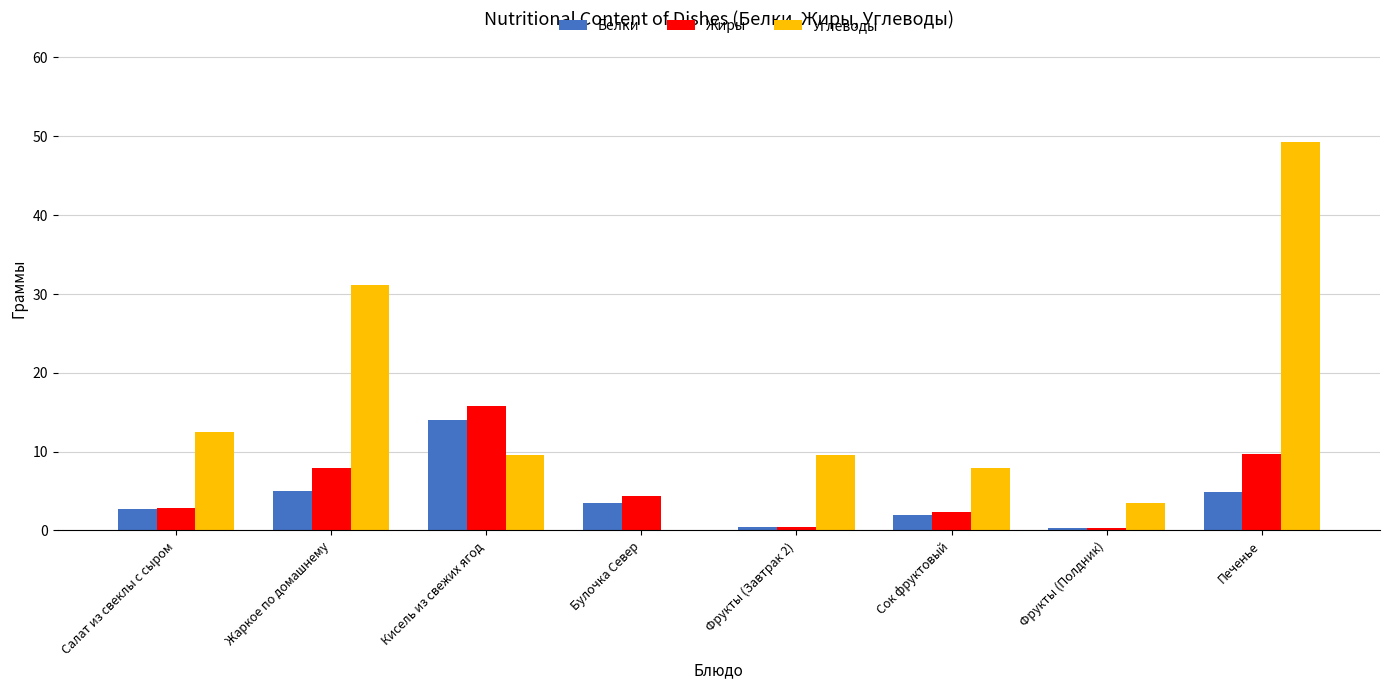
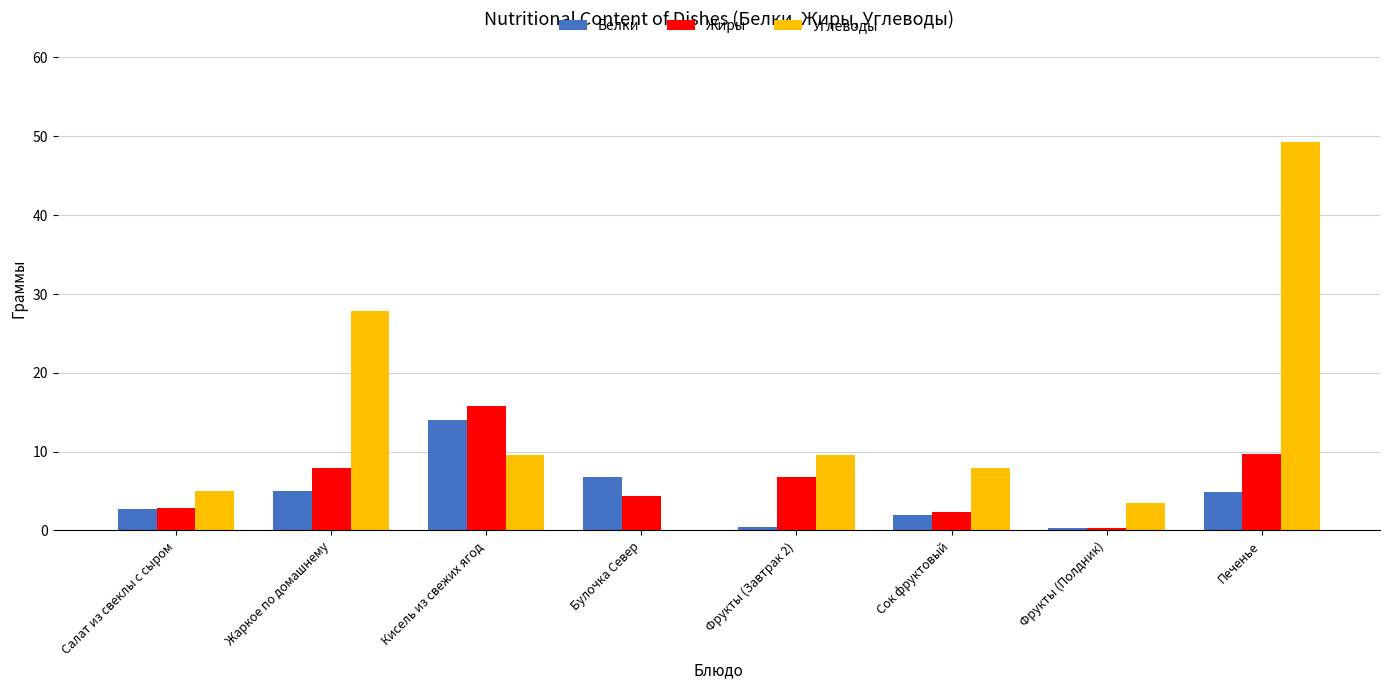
  {
    "Белки": {
      "Салат из свеклы с сыром": 3,
      "Жаркое по домашнему": 5,
      "Кисель из свежих ягод": 14,
-     "Булочка Север": 3,
+     "Булочка Север": 7,
      "Фрукты (Завтрак 2)": 0,
      "Сок фруктовый": 2,
      "Печенье": 5
    },
    "Жиры": {
      "Салат из свеклы с сыром": 3,
      "Жаркое по домашнему": 8,
      "Кисель из свежих ягод": 16,
      "Булочка Север": 4,
-     "Фрукты (Завтрак 2)": 0,
+     "Фрукты (Завтрак 2)": 7,
      "Сок фруктовый": 2,
      "Печенье": 10
    },
    "Углеводы": {
-     "Салат из свеклы с сыром": 12,
-     "Жаркое по домашнему": 31,
+     "Салат из свеклы с сыром": 5,
+     "Жаркое по домашнему": 28,
      "Кисель из свежих ягод": 10,
      "Булочка Север": 0,
      "Фрукты (Завтрак 2)": 10,
      "Сок фруктовый": 8,
      "Фрукты (Полдник)": 4,
      "Печенье": 49
    }
  }
